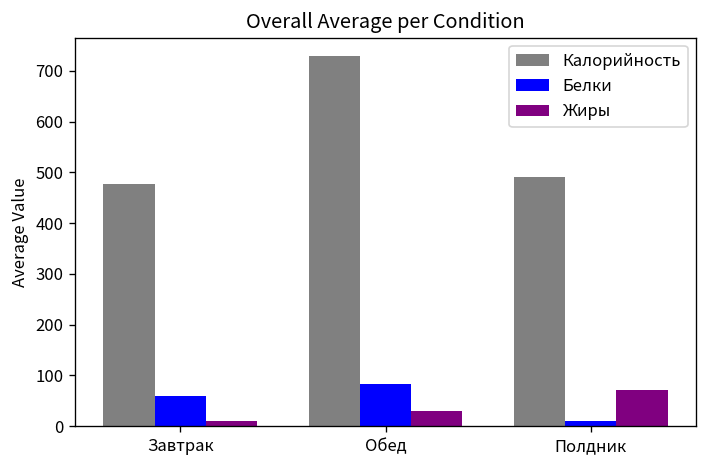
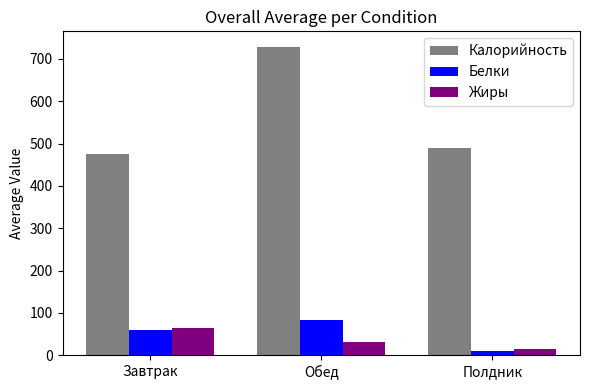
  {
    "Калорийность": {
      "Завтрак": 480,
      "Обед": 730,
      "Полдник": 490
    },
    "Белки": {
      "Завтрак": 60,
      "Обед": 80,
      "Полдник": 10
    },
    "Жиры": {
-     "Завтрак": 10,
+     "Завтрак": 60,
      "Обед": 30,
-     "Полдник": 70
+     "Полдник": 10
    }
  }
